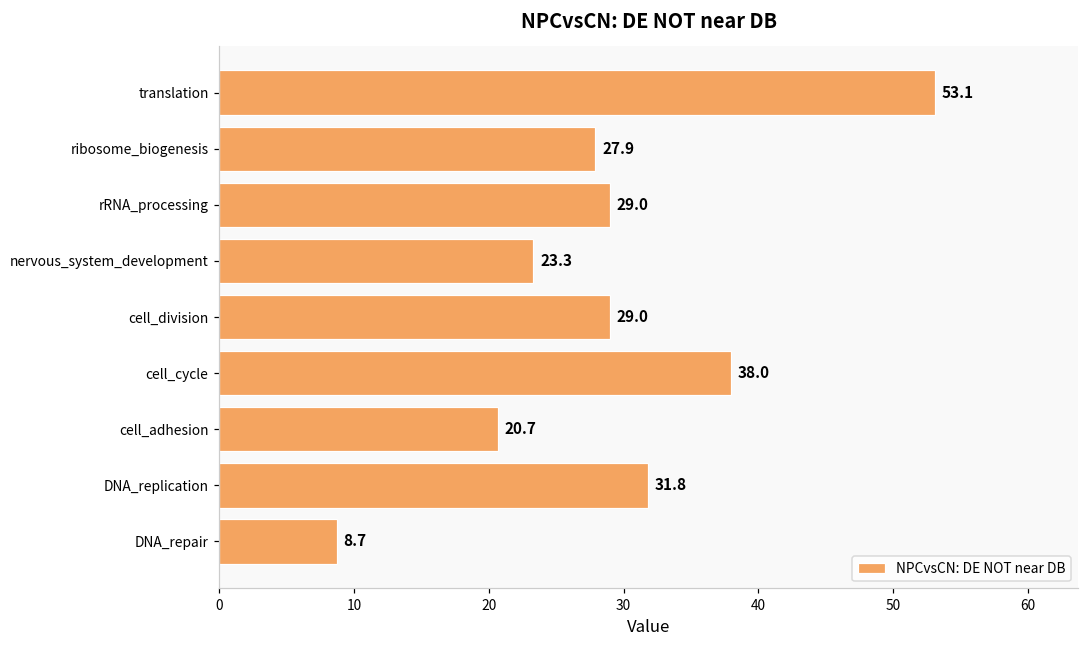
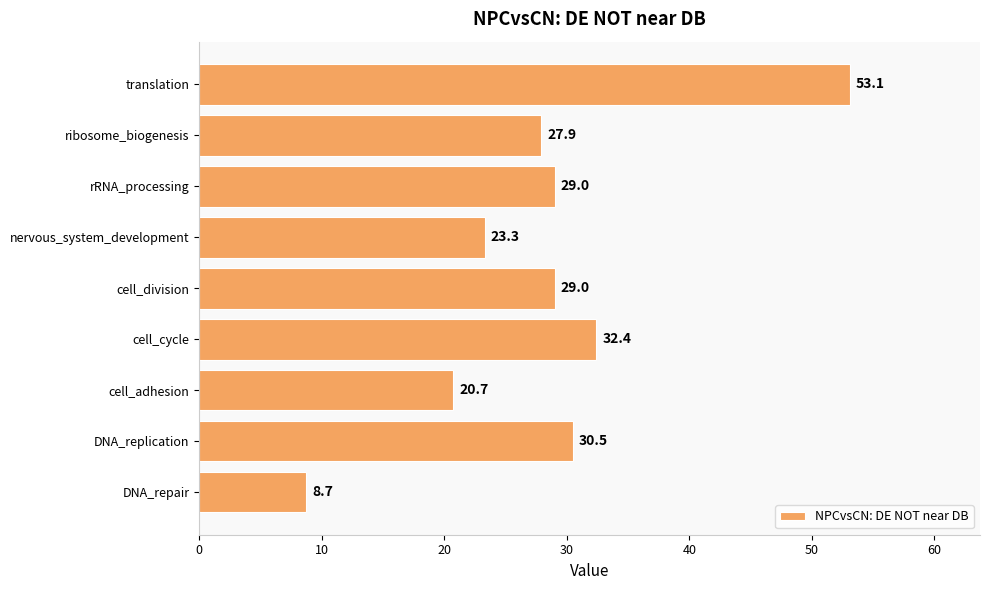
  {
    "translation": 53.1,
    "ribosome_biogenesis": 27.9,
    "rRNA_processing": 29.0,
    "nervous_system_development": 23.3,
    "cell_division": 29.0,
-   "cell_cycle": 38.0,
+   "cell_cycle": 32.4,
    "cell_adhesion": 20.7,
-   "DNA_replication": 31.8,
+   "DNA_replication": 30.5,
    "DNA_repair": 8.7
  }
